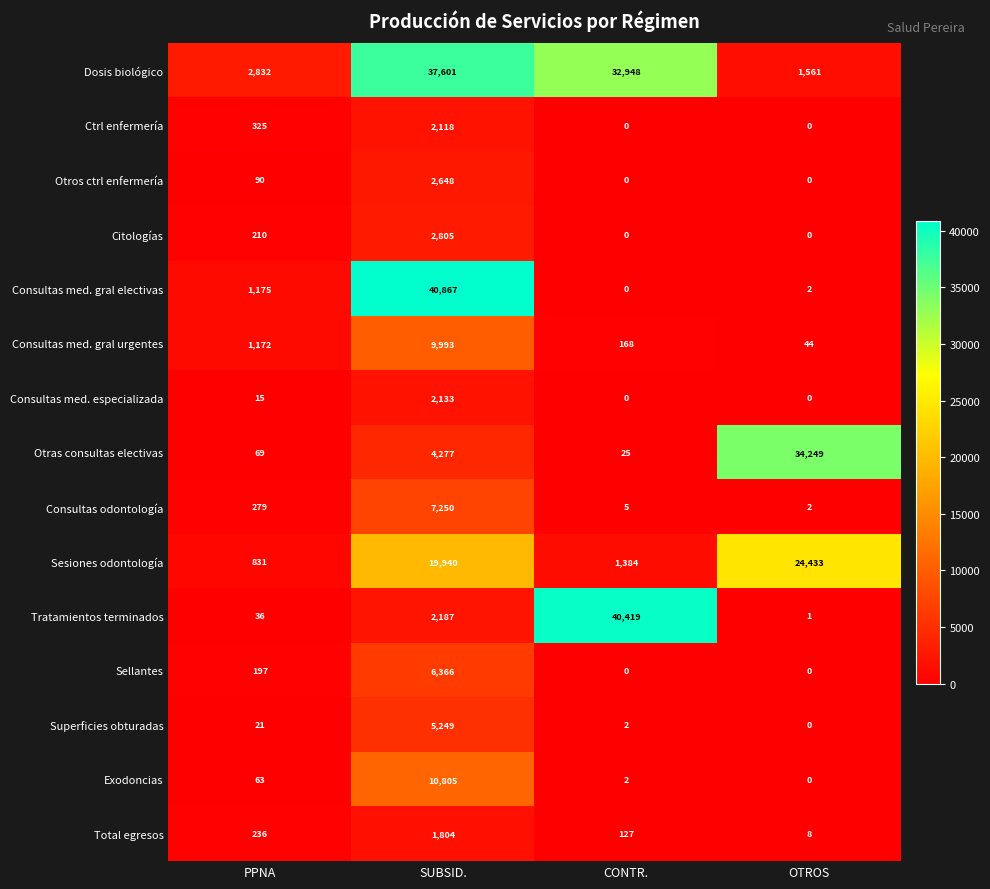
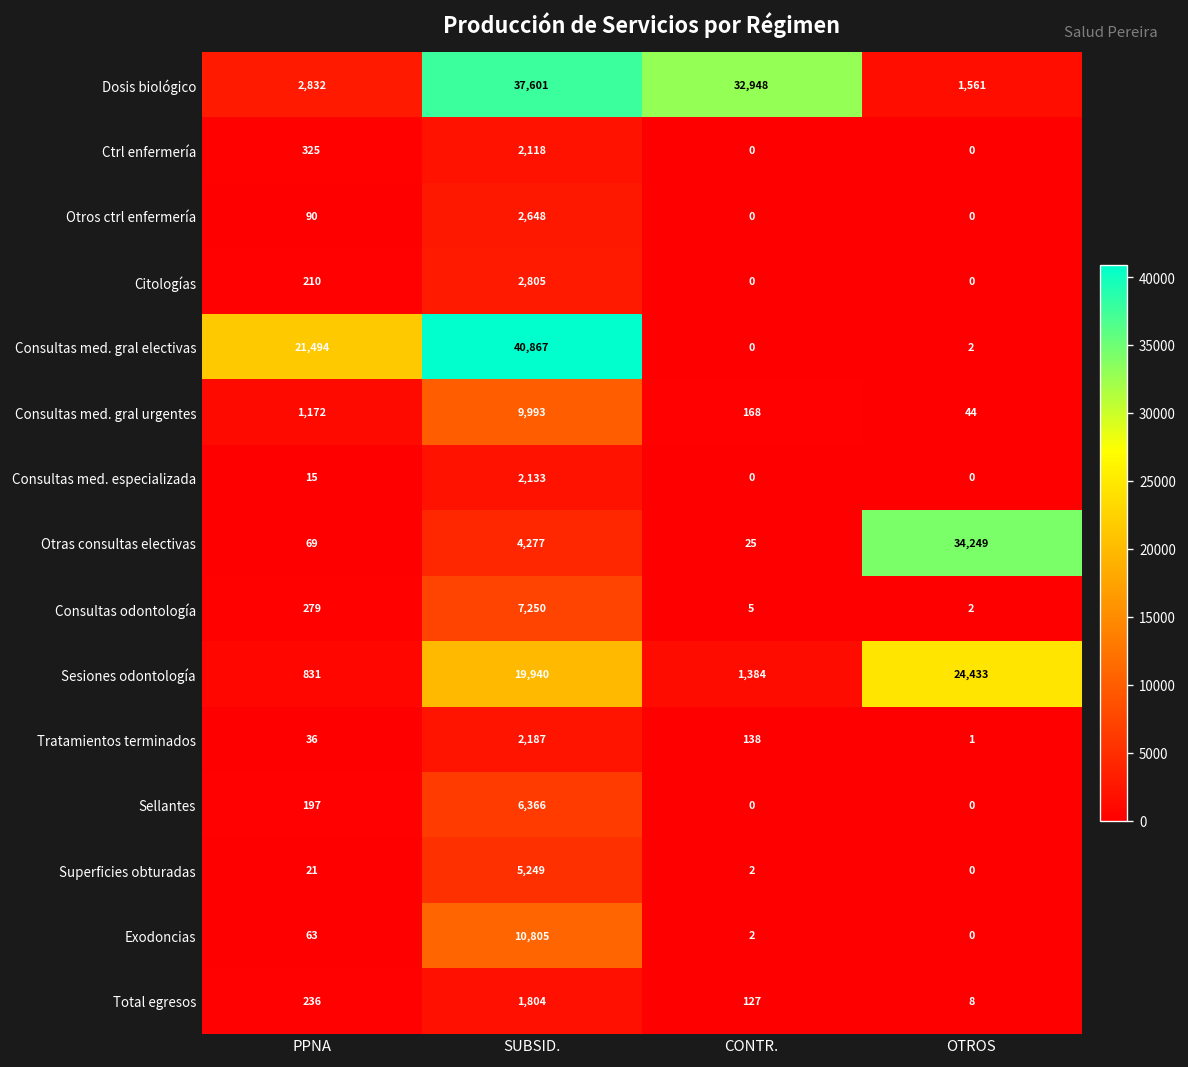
  {
    "Dosis biológico": {
      "PPNA": "2,832",
      "SUBSID.": "37,601",
      "CONTR.": "32,948",
      "OTROS": "1,561"
    },
    "Ctrl enfermería": {
      "PPNA": "325",
      "SUBSID.": "2,118",
      "CONTR.": "0",
      "OTROS": "0"
    },
    "Otros ctrl enfermería": {
      "PPNA": "90",
      "SUBSID.": "2,648",
      "CONTR.": "0",
      "OTROS": "0"
    },
    "Citologías": {
      "PPNA": "210",
      "SUBSID.": "2,805",
      "CONTR.": "0",
      "OTROS": "0"
    },
    "Consultas med. gral electivas": {
-     "PPNA": "1,175",
+     "PPNA": "21,494",
      "SUBSID.": "40,867",
      "CONTR.": "0",
      "OTROS": "2"
    },
    "Consultas med. gral urgentes": {
      "PPNA": "1,172",
      "SUBSID.": "9,993",
      "CONTR.": "168",
      "OTROS": "44"
    },
    "Consultas med. especializada": {
      "PPNA": "15",
      "SUBSID.": "2,133",
      "CONTR.": "0",
      "OTROS": "0"
    },
    "Otras consultas electivas": {
      "PPNA": "69",
      "SUBSID.": "4,277",
      "CONTR.": "25",
      "OTROS": "34,249"
    },
    "Consultas odontología": {
      "PPNA": "279",
      "SUBSID.": "7,250",
      "CONTR.": "5",
      "OTROS": "2"
    },
    "Sesiones odontología": {
      "PPNA": "831",
      "SUBSID.": "19,940",
      "CONTR.": "1,384",
      "OTROS": "24,433"
    },
    "Tratamientos terminados": {
      "PPNA": "36",
      "SUBSID.": "2,187",
-     "CONTR.": "40,419",
+     "CONTR.": "138",
      "OTROS": "1"
    },
    "Sellantes": {
      "PPNA": "197",
      "SUBSID.": "6,366",
      "CONTR.": "0",
      "OTROS": "0"
    },
    "Superficies obturadas": {
      "PPNA": "21",
      "SUBSID.": "5,249",
      "CONTR.": "2",
      "OTROS": "0"
    },
    "Exodoncias": {
      "PPNA": "63",
      "SUBSID.": "10,805",
      "CONTR.": "2",
      "OTROS": "0"
    },
    "Total egresos": {
      "PPNA": "236",
      "SUBSID.": "1,804",
      "CONTR.": "127",
      "OTROS": "8"
    }
  }
